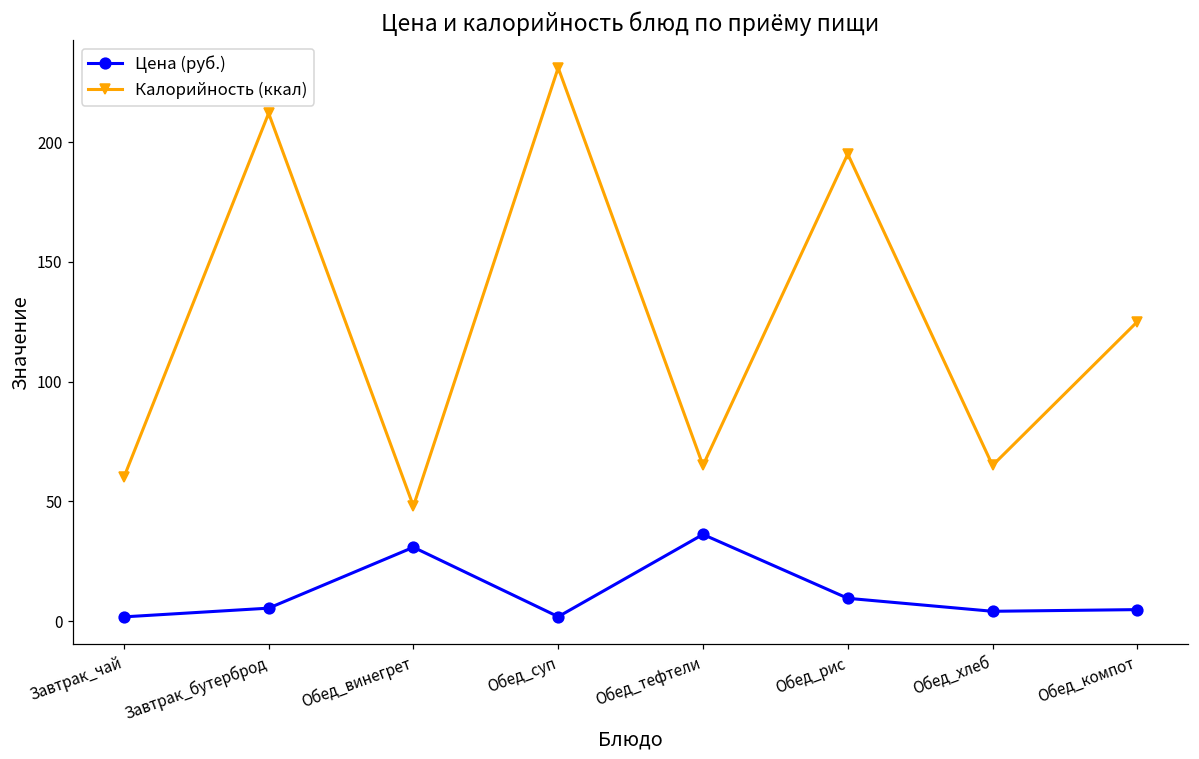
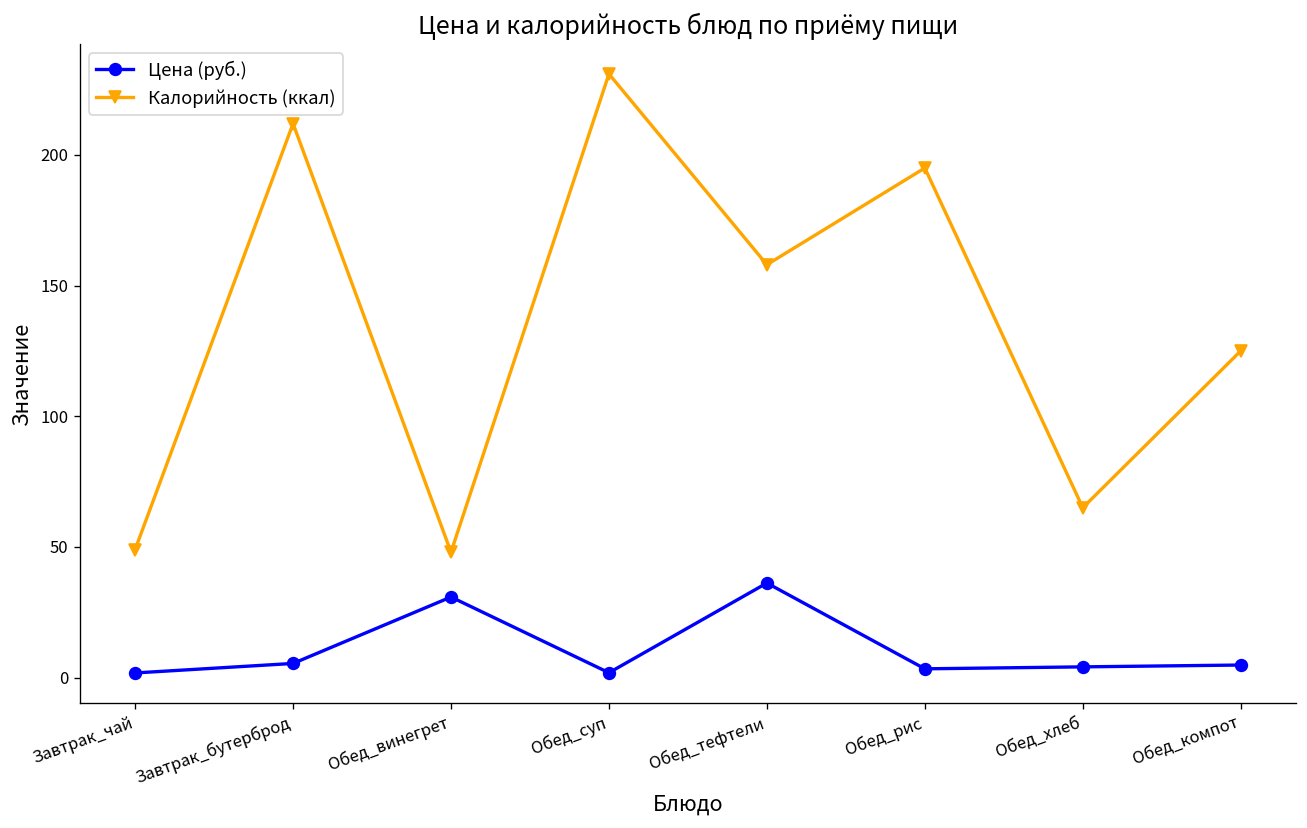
  {
    "Цена (руб.)": {
      "Завтрак_чай": 2,
      "Завтрак_бутерброд": 5,
      "Обед_винегрет": 31,
      "Обед_суп": 2,
      "Обед_тефтели": 36,
-     "Обед_рис": 10,
+     "Обед_рис": 3,
      "Обед_хлеб": 4,
      "Обед_компот": 5
    },
    "Калорийность (ккал)": {
-     "Завтрак_чай": 60,
+     "Завтрак_чай": 49,
      "Завтрак_бутерброд": 212,
      "Обед_винегрет": 48,
      "Обед_суп": 231,
-     "Обед_тефтели": 65,
+     "Обед_тефтели": 158,
      "Обед_рис": 195,
      "Обед_хлеб": 65,
      "Обед_компот": 125
    }
  }
